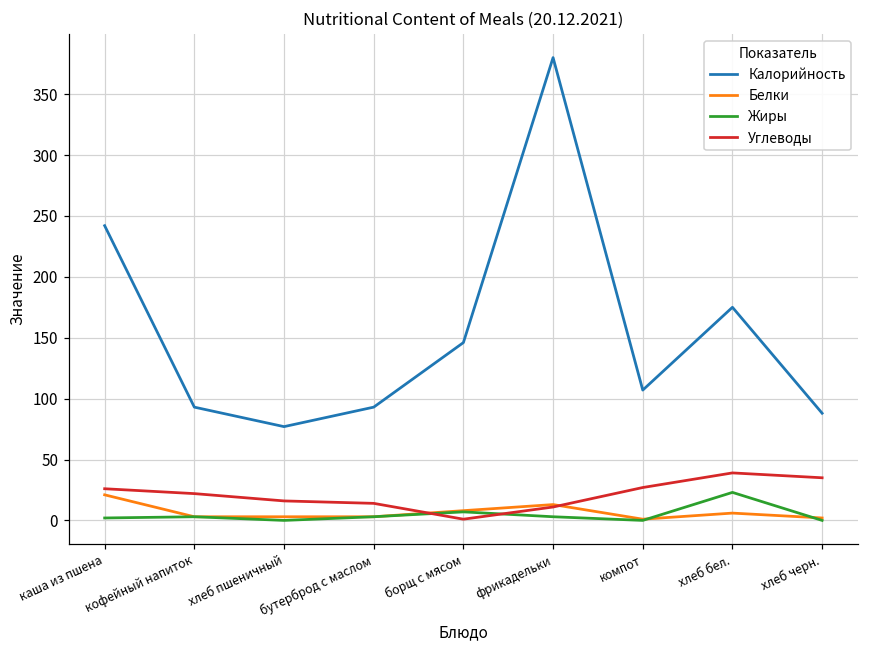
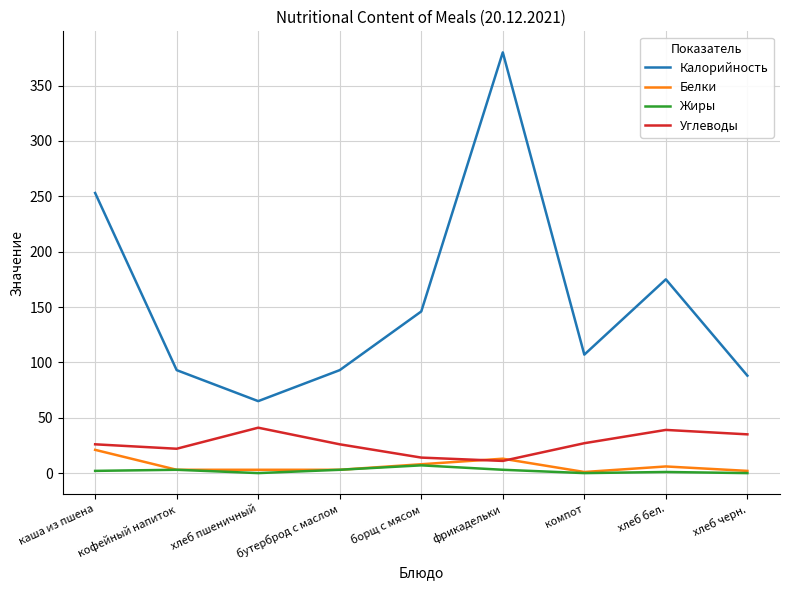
  {
    "Калорийность": {
-     "каша из пшена": 242,
+     "каша из пшена": 253,
      "кофейный напиток": 93,
-     "хлеб пшеничный": 77,
+     "хлеб пшеничный": 65,
      "бутерброд с маслом": 93,
      "борщ с мясом": 146,
      "фрикадельки": 380,
      "компот": 107,
      "хлеб бел.": 175,
      "хлеб черн.": 88
    },
    "Белки": {
      "каша из пшена": 21,
      "хлеб пшеничный": 3,
      "хлеб бел.": 6
    },
    "Жиры": {
      "каша из пшена": 2,
      "хлеб пшеничный": 0,
      "фрикадельки": 3,
-     "хлеб бел.": 23
+     "хлеб бел.": 1
    },
    "Углеводы": {
      "каша из пшена": 26,
      "кофейный напиток": 22,
-     "хлеб пшеничный": 16,
-     "бутерброд с маслом": 14,
-     "борщ с мясом": 1,
+     "хлеб пшеничный": 41,
+     "бутерброд с маслом": 26,
+     "борщ с мясом": 14,
      "компот": 27,
      "хлеб бел.": 39,
      "хлеб черн.": 35
    }
  }
